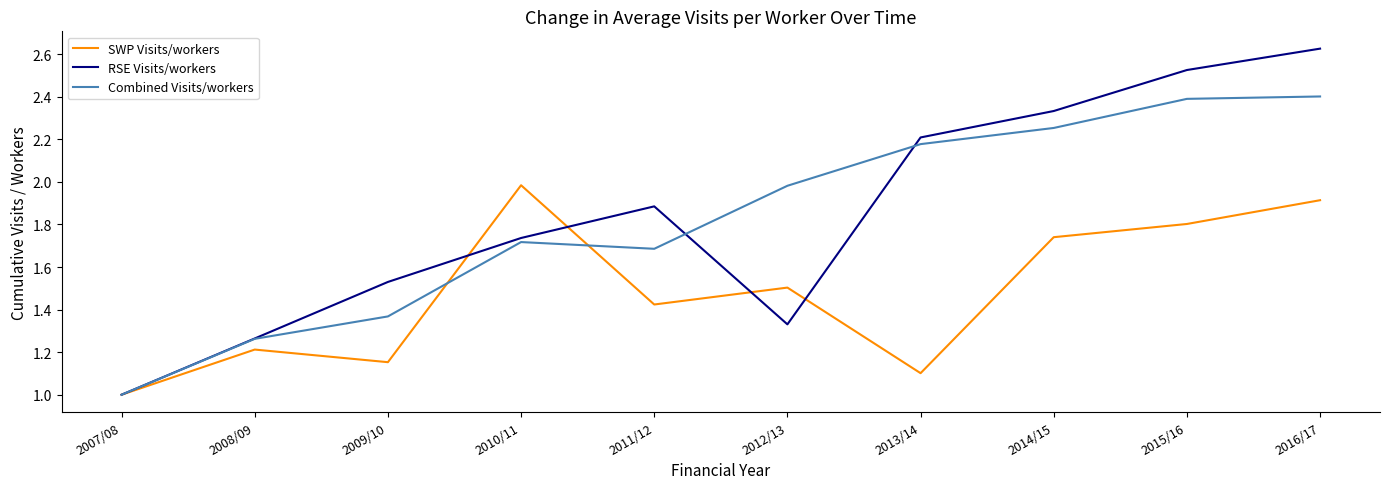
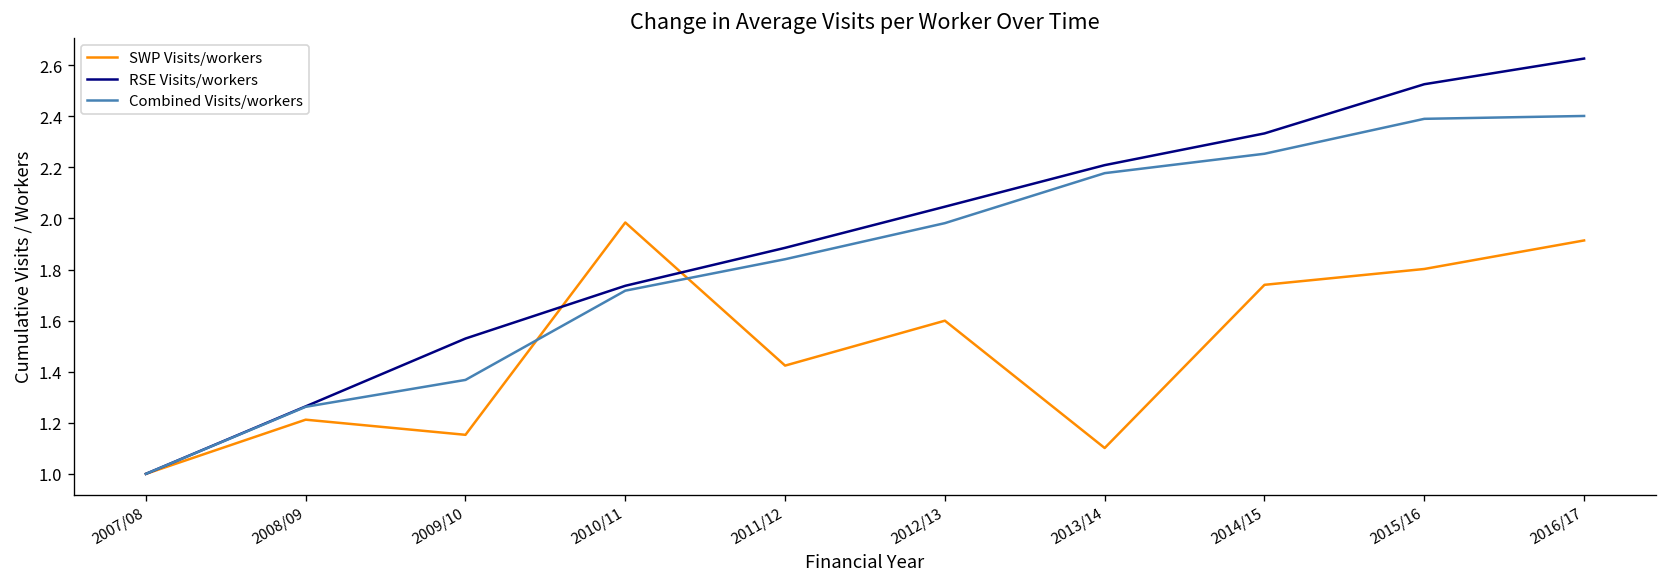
  {
    "SWP Visits/workers": {
      "2008/09": 1.21,
      "2009/10": 1.15,
      "2010/11": 1.98,
      "2011/12": 1.42,
-     "2012/13": 1.50,
+     "2012/13": 1.60,
      "2013/14": 1.10,
      "2014/15": 1.74,
      "2015/16": 1.80,
      "2016/17": 1.91
    },
    "RSE Visits/workers": {
      "2009/10": 1.53,
      "2010/11": 1.74,
      "2011/12": 1.88,
-     "2012/13": 1.33,
+     "2012/13": 2.05,
      "2013/14": 2.21,
      "2014/15": 2.33,
      "2015/16": 2.53,
      "2016/17": 2.63
    },
    "Combined Visits/workers": {
      "2009/10": 1.37,
      "2010/11": 1.72,
-     "2011/12": 1.69,
+     "2011/12": 1.84,
      "2012/13": 1.98,
      "2013/14": 2.18,
      "2014/15": 2.25,
      "2015/16": 2.39,
      "2016/17": 2.40
    }
  }
